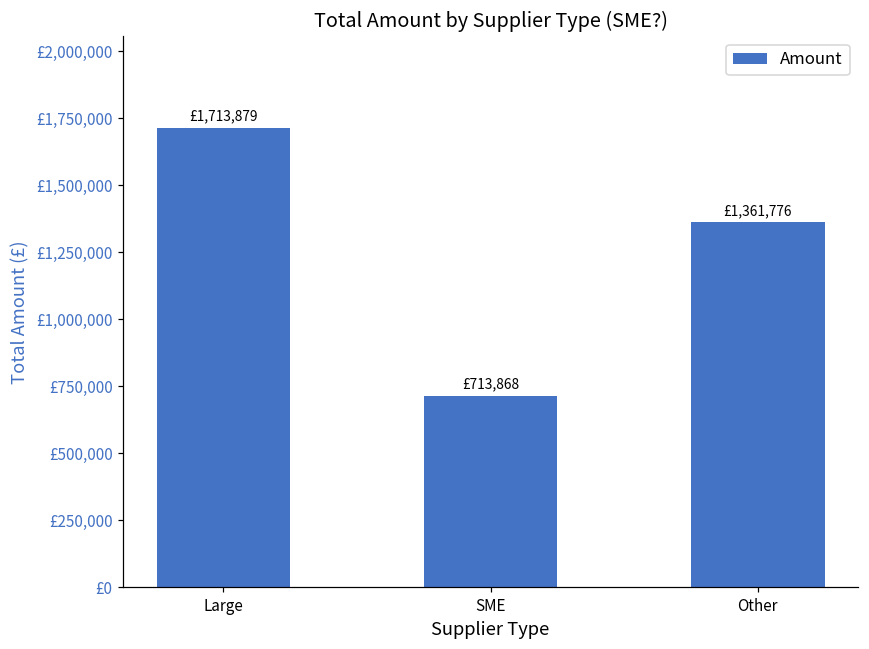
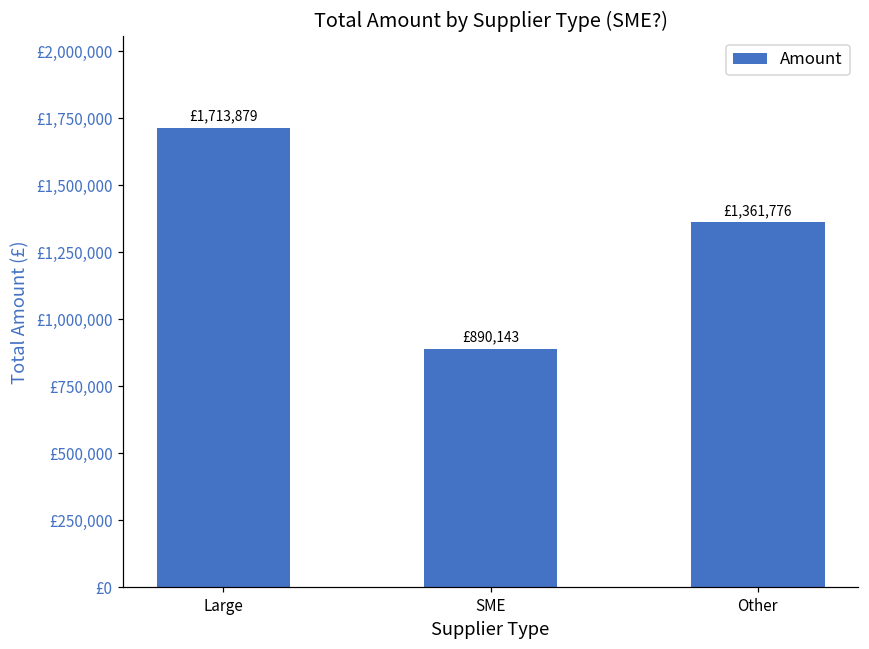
  {
    "Large": "£1,713,879",
-   "SME": "£713,868",
+   "SME": "£890,143",
    "Other": "£1,361,776"
  }
